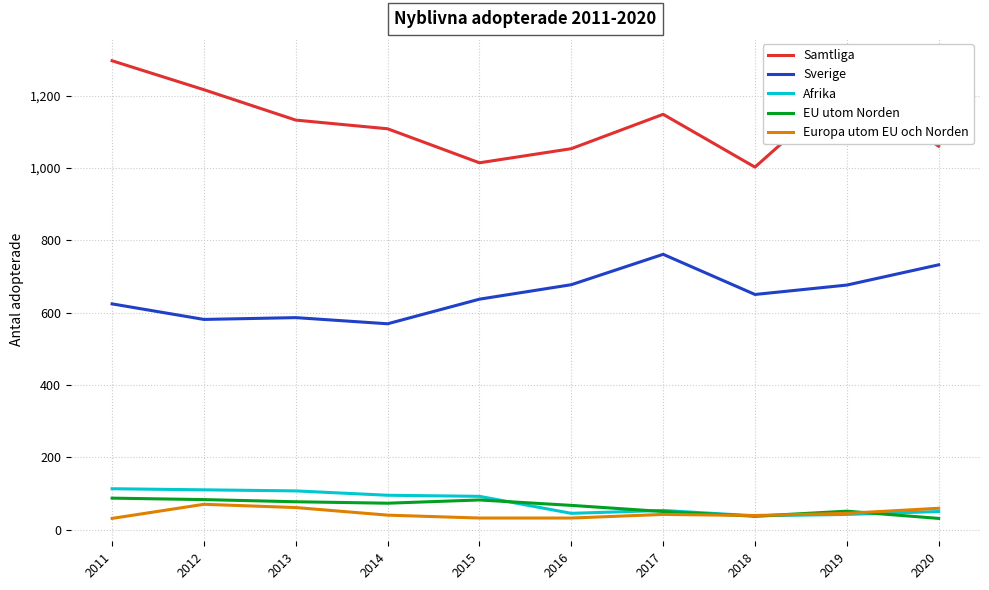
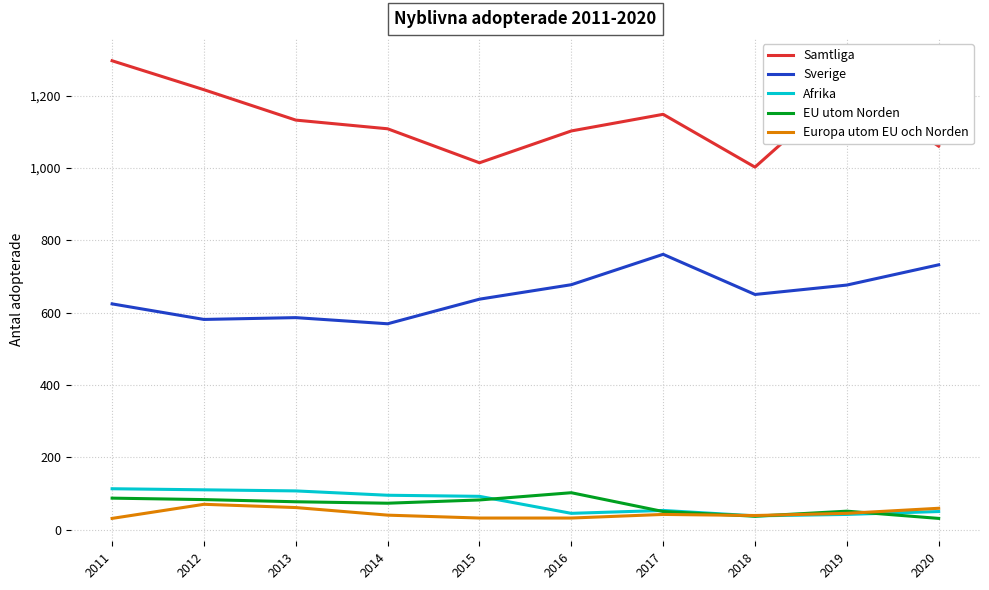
  {
    "Samtliga": {
      "2011": "1,300",
      "2012": "1,220",
      "2013": "1,130",
      "2014": "1,110",
      "2015": "1,010",
-     "2016": "1,050",
+     "2016": "1,100",
      "2017": "1,150",
      "2018": "1,000",
      "2020": "1,060"
    },
    "Sverige": {
      "2011": "620",
      "2012": "580",
      "2013": "590",
      "2014": "570",
      "2015": "640",
      "2016": "680",
      "2017": "760",
      "2018": "650",
      "2019": "680",
      "2020": "730"
    },
    "Afrika": {
      "2011": "110",
      "2012": "110",
      "2013": "110",
      "2014": "100",
      "2015": "90",
      "2016": "50",
      "2020": "50"
    },
    "EU utom Norden": {
      "2011": "90",
      "2012": "80",
      "2013": "80",
      "2014": "70",
      "2015": "80",
-     "2016": "70",
+     "2016": "100",
      "2020": "30"
    },
    "Europa utom EU och Norden": {
      "2011": "30",
      "2012": "70",
      "2013": "60",
      "2014": "40",
      "2015": "30",
      "2016": "30",
      "2017": "40",
      "2020": "60"
    }
  }
